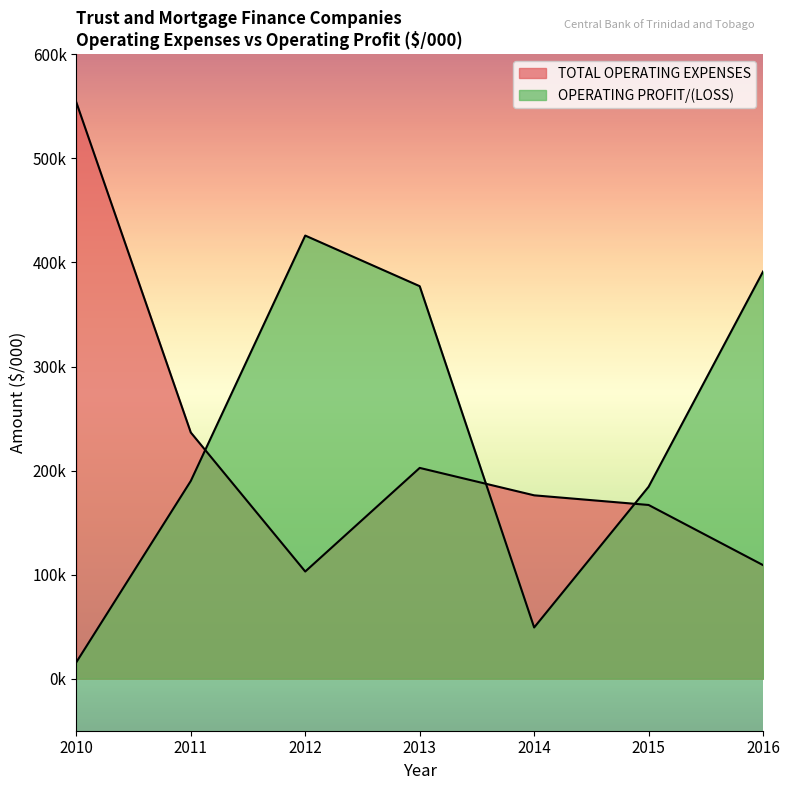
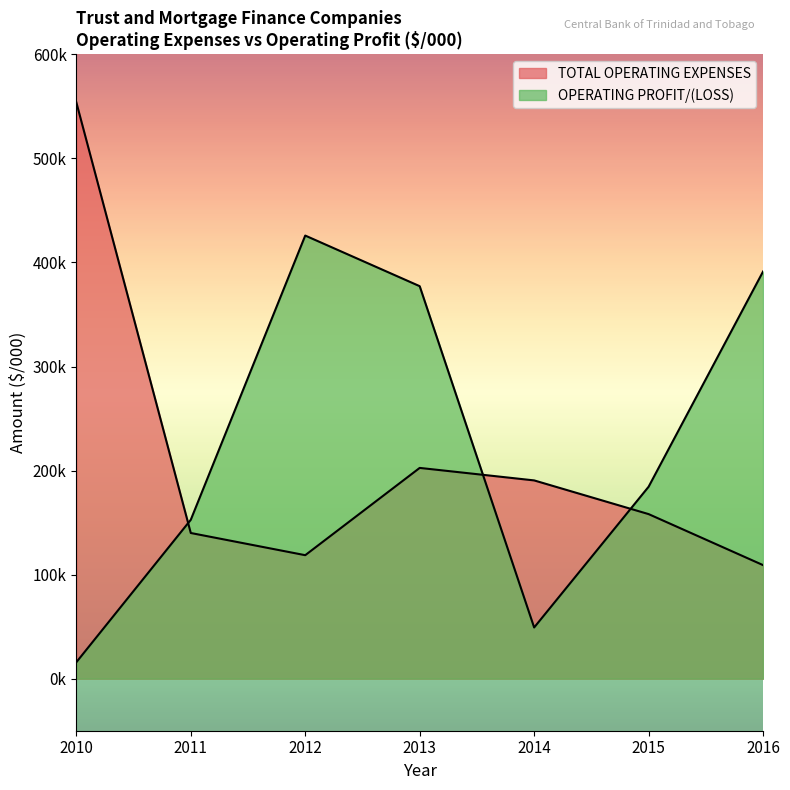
  {
    "TOTAL OPERATING EXPENSES": {
      "2010": 554000,
-     "2011": 237000,
-     "2012": 103000,
+     "2011": 140000,
+     "2012": 119000,
      "2013": 203000,
-     "2014": 176000,
-     "2015": 167000,
+     "2014": 191000,
+     "2015": 158000,
      "2016": 109000
    },
    "OPERATING PROFIT/(LOSS)": {
      "2010": 16000,
-     "2011": 190000,
+     "2011": 153000,
      "2012": 426000,
      "2013": 377000,
      "2014": 49000,
      "2015": 184000,
      "2016": 391000
    }
  }
